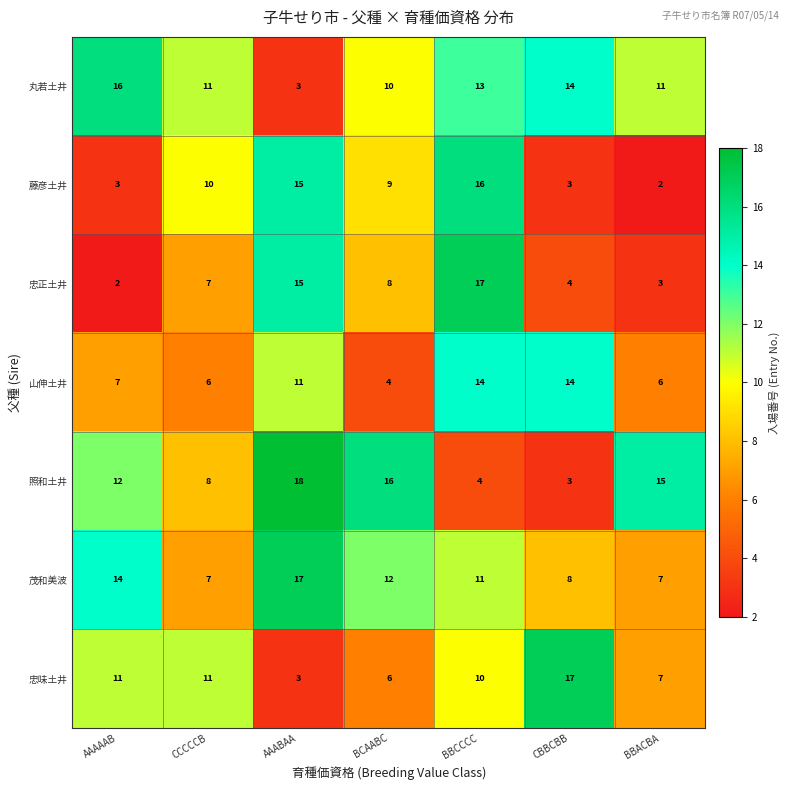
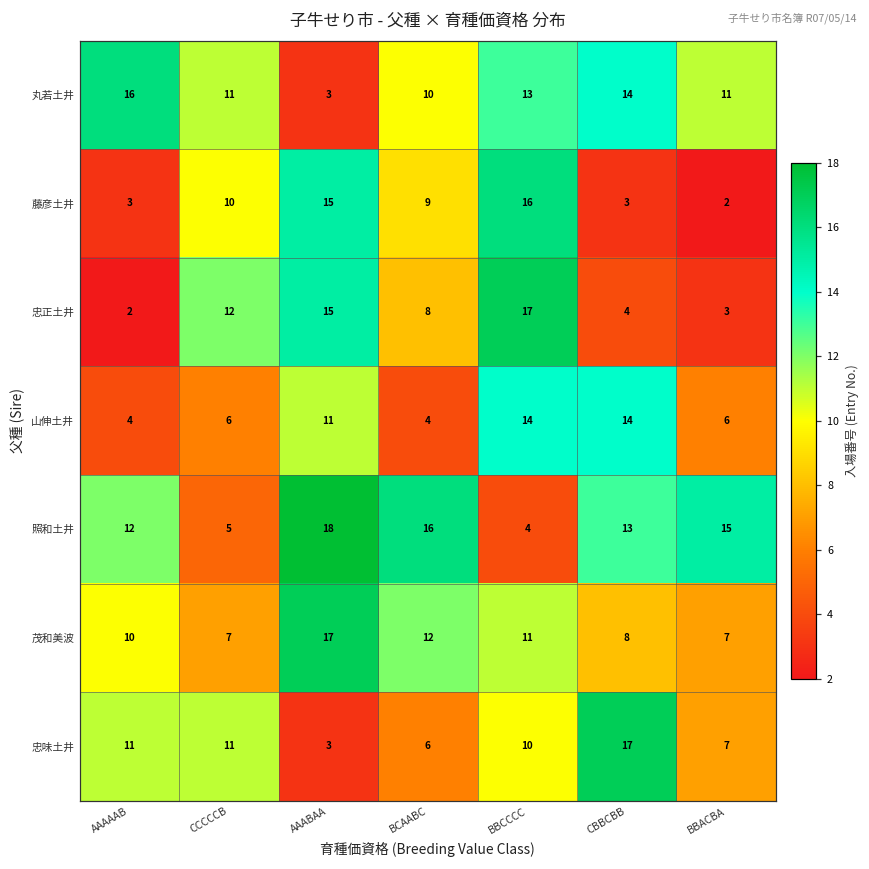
  {
    "丸若土井": {
      "AAAAAB": 16,
      "CCCCCB": 11,
      "AAABAA": 3,
      "BCAABC": 10,
      "BBCCCC": 13,
      "CBBCBB": 14,
      "BBACBA": 11
    },
    "藤彦土井": {
      "AAAAAB": 3,
      "CCCCCB": 10,
      "AAABAA": 15,
      "BCAABC": 9,
      "BBCCCC": 16,
      "CBBCBB": 3,
      "BBACBA": 2
    },
    "忠正土井": {
      "AAAAAB": 2,
-     "CCCCCB": 7,
+     "CCCCCB": 12,
      "AAABAA": 15,
      "BCAABC": 8,
      "BBCCCC": 17,
      "CBBCBB": 4,
      "BBACBA": 3
    },
    "山伸土井": {
-     "AAAAAB": 7,
+     "AAAAAB": 4,
      "CCCCCB": 6,
      "AAABAA": 11,
      "BCAABC": 4,
      "BBCCCC": 14,
      "CBBCBB": 14,
      "BBACBA": 6
    },
    "照和土井": {
      "AAAAAB": 12,
-     "CCCCCB": 8,
+     "CCCCCB": 5,
      "AAABAA": 18,
      "BCAABC": 16,
      "BBCCCC": 4,
-     "CBBCBB": 3,
+     "CBBCBB": 13,
      "BBACBA": 15
    },
    "茂和美波": {
-     "AAAAAB": 14,
+     "AAAAAB": 10,
      "CCCCCB": 7,
      "AAABAA": 17,
      "BCAABC": 12,
      "BBCCCC": 11,
      "CBBCBB": 8,
      "BBACBA": 7
    },
    "忠味土井": {
      "AAAAAB": 11,
      "CCCCCB": 11,
      "AAABAA": 3,
      "BCAABC": 6,
      "BBCCCC": 10,
      "CBBCBB": 17,
      "BBACBA": 7
    }
  }
